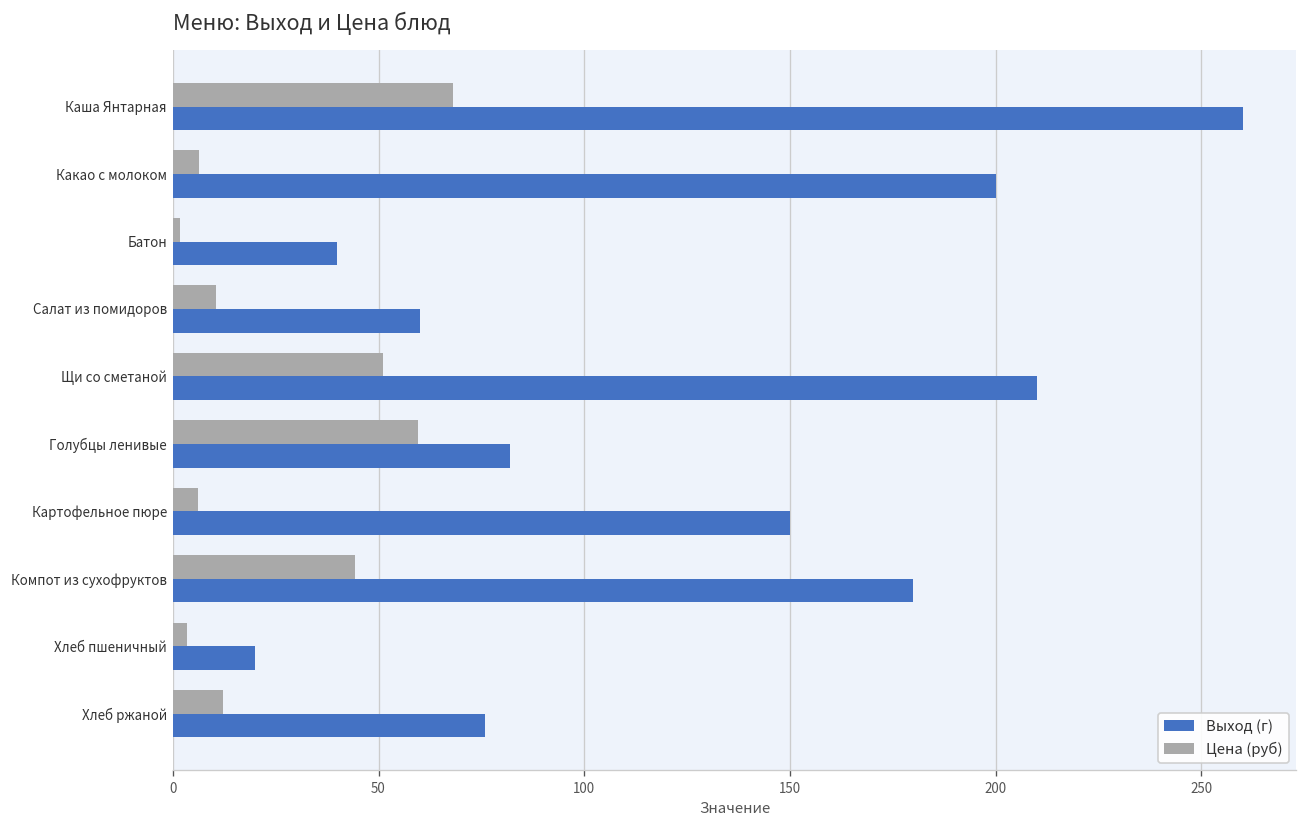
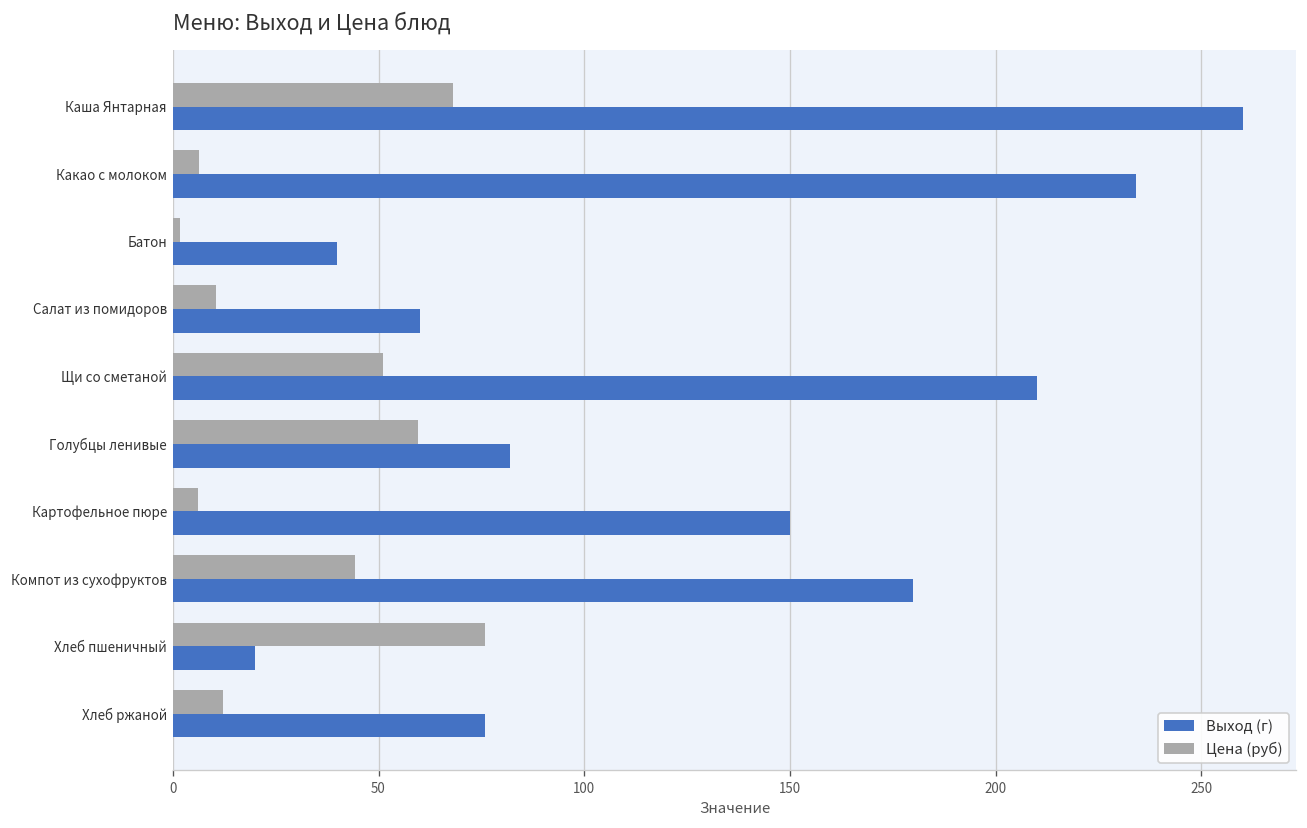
  {
    "Выход (г)": {
      "Каша Янтарная": 260,
-     "Какао с молоком": 200,
+     "Какао с молоком": 234,
      "Батон": 40,
      "Салат из помидоров": 60,
      "Щи со сметаной": 210,
      "Голубцы ленивые": 82,
      "Картофельное пюре": 150,
      "Компот из сухофруктов": 180,
      "Хлеб пшеничный": 20,
      "Хлеб ржаной": 76
    },
    "Цена (руб)": {
      "Каша Янтарная": 68,
      "Какао с молоком": 6,
      "Батон": 2,
      "Салат из помидоров": 10,
      "Щи со сметаной": 51,
      "Голубцы ленивые": 60,
      "Картофельное пюре": 6,
      "Компот из сухофруктов": 44,
-     "Хлеб пшеничный": 3,
+     "Хлеб пшеничный": 76,
      "Хлеб ржаной": 12
    }
  }
